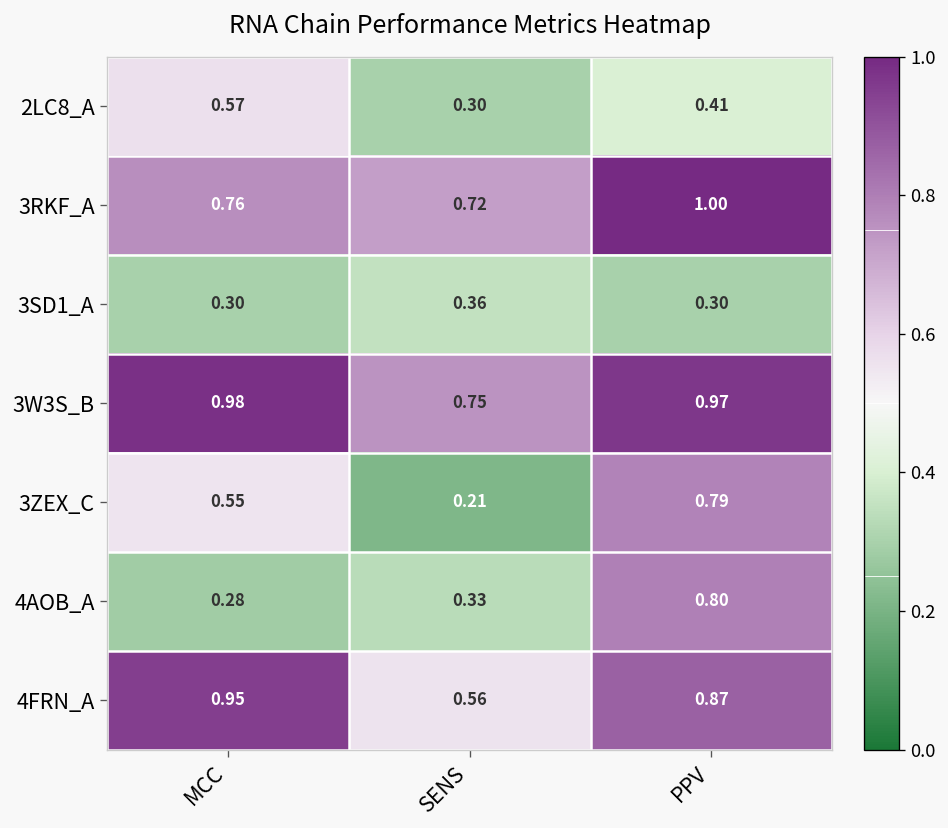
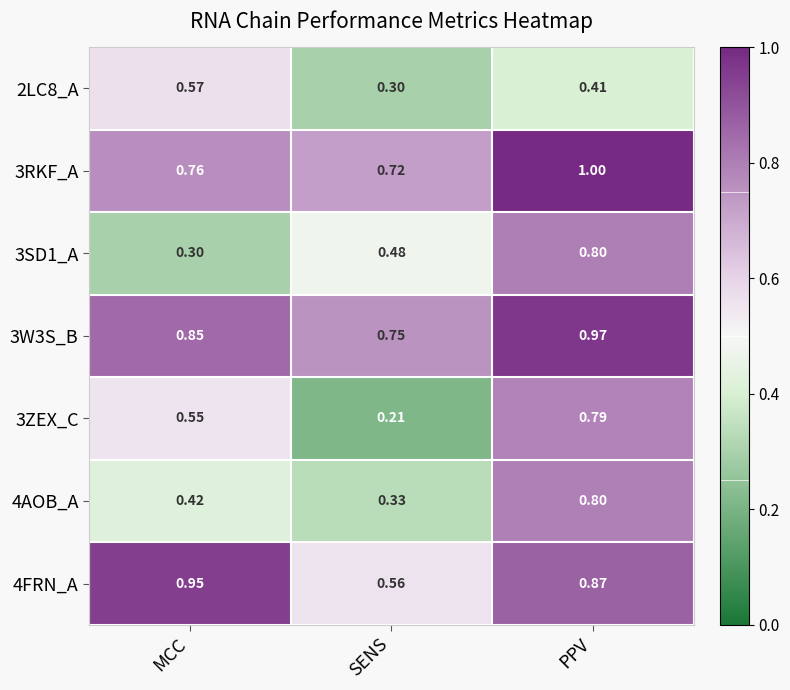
  {
    "2LC8_A": {
      "MCC": 0.57,
      "SENS": 0.30,
      "PPV": 0.41
    },
    "3RKF_A": {
      "MCC": 0.76,
      "SENS": 0.72,
      "PPV": 1.00
    },
    "3SD1_A": {
      "MCC": 0.30,
-     "SENS": 0.36,
-     "PPV": 0.30
+     "SENS": 0.48,
+     "PPV": 0.80
    },
    "3W3S_B": {
-     "MCC": 0.98,
+     "MCC": 0.85,
      "SENS": 0.75,
      "PPV": 0.97
    },
    "3ZEX_C": {
      "MCC": 0.55,
      "SENS": 0.21,
      "PPV": 0.79
    },
    "4AOB_A": {
-     "MCC": 0.28,
+     "MCC": 0.42,
      "SENS": 0.33,
      "PPV": 0.80
    },
    "4FRN_A": {
      "MCC": 0.95,
      "SENS": 0.56,
      "PPV": 0.87
    }
  }
